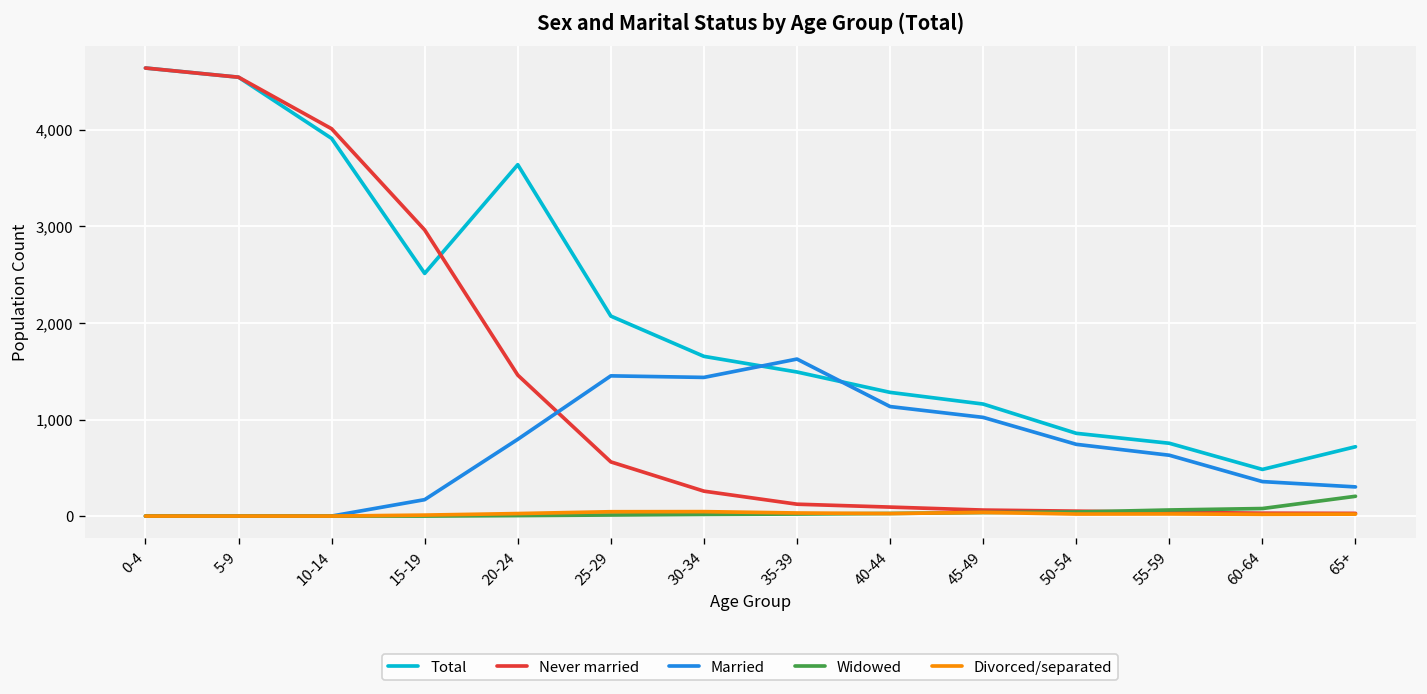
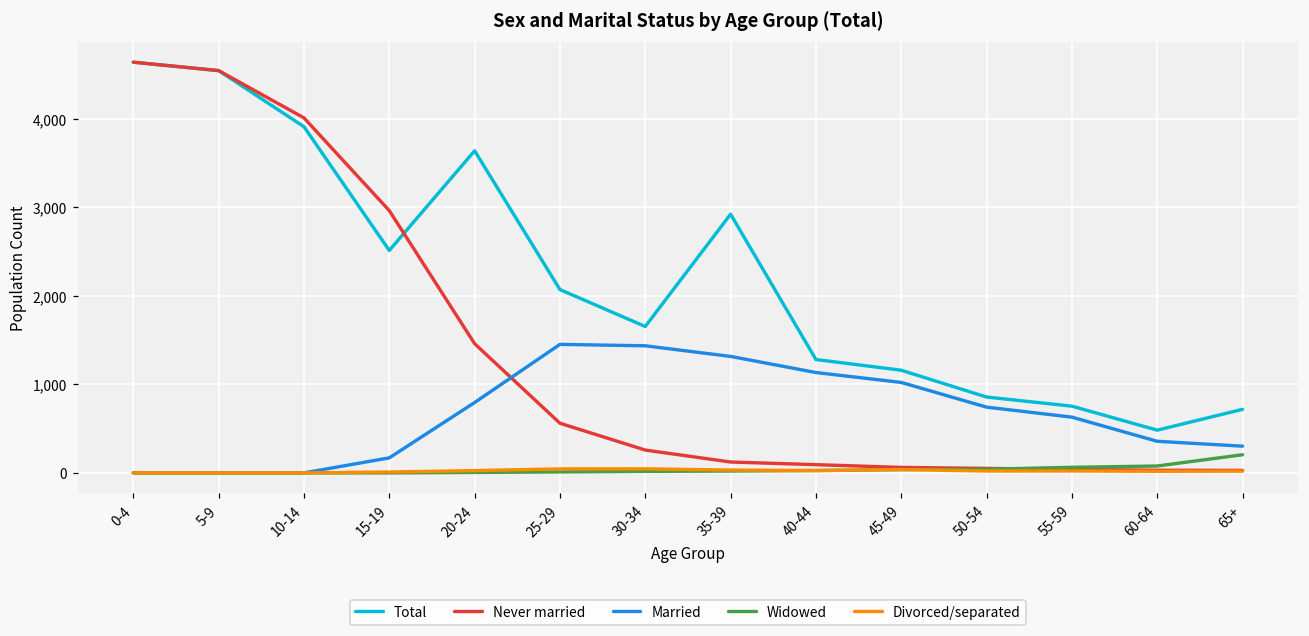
  {
    "Total": {
      "10-14": "3,900",
      "15-19": "2,500",
      "20-24": "3,600",
      "25-29": "2,100",
      "30-34": "1,700",
-     "35-39": "1,500",
+     "35-39": "2,900",
      "40-44": "1,300",
      "45-49": "1,200",
      "50-54": "900",
      "55-59": "800",
      "60-64": "500",
      "65+": "700"
    },
    "Never married": {
      "10-14": "4,000",
      "15-19": "3,000",
      "20-24": "1,500",
      "25-29": "600",
      "30-34": "300",
      "35-39": "100",
      "40-44": "100"
    },
    "Married": {
      "15-19": "200",
      "20-24": "800",
      "25-29": "1,500",
      "30-34": "1,400",
-     "35-39": "1,600",
+     "35-39": "1,300",
      "40-44": "1,100",
      "45-49": "1,000",
      "50-54": "700",
      "55-59": "600",
      "60-64": "400",
      "65+": "300"
    },
    "Widowed": {
      "25-29": "0",
      "60-64": "100",
      "65+": "200"
    },
    "Divorced/separated": {
      "25-29": "0"
    }
  }
